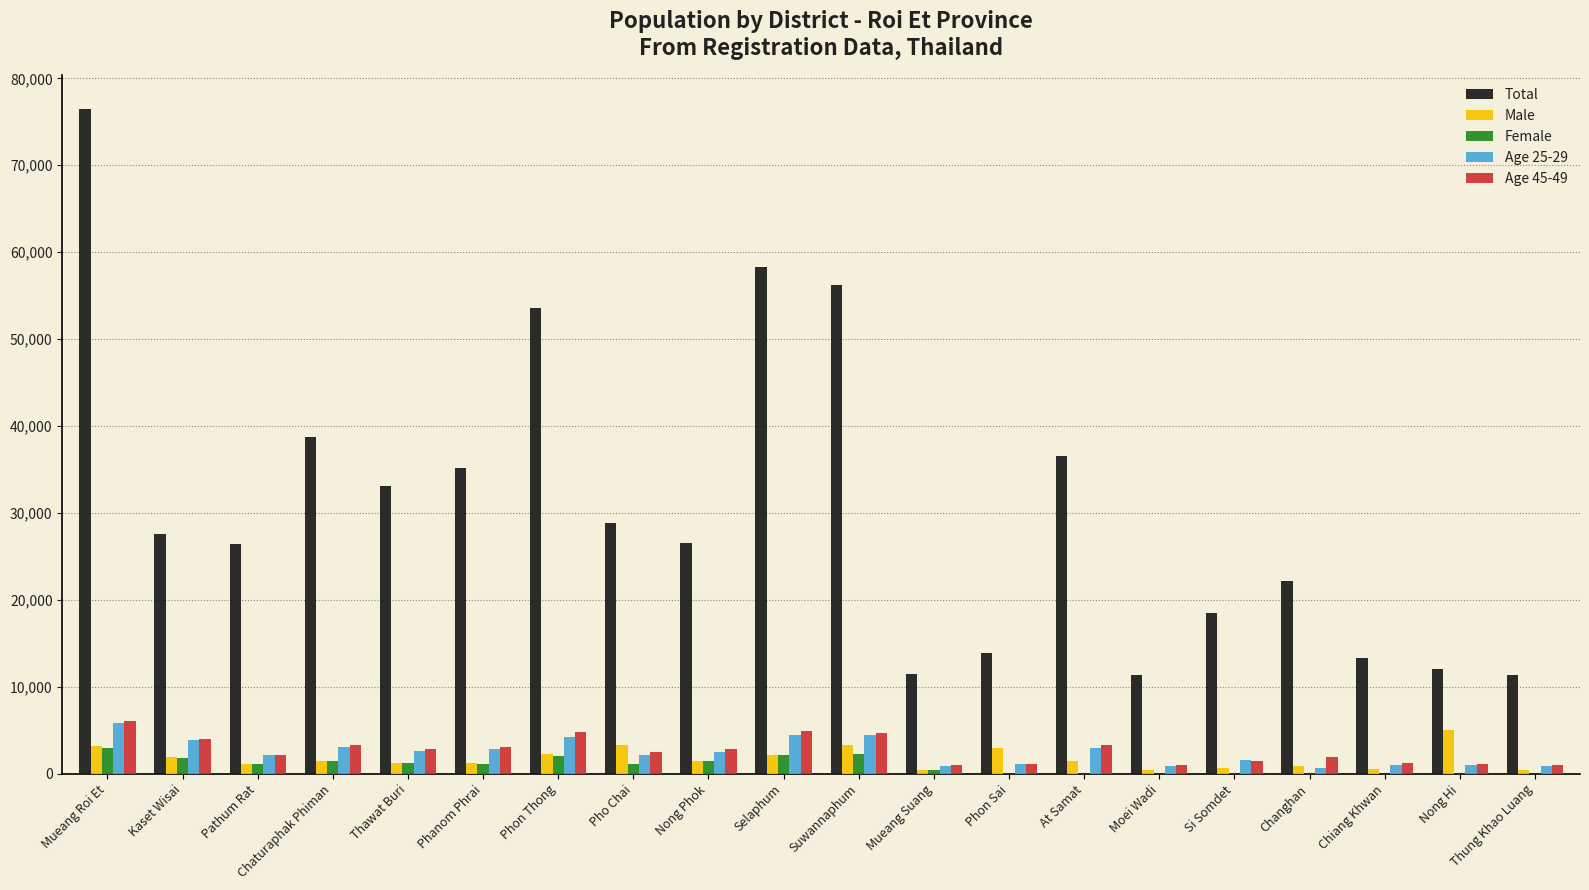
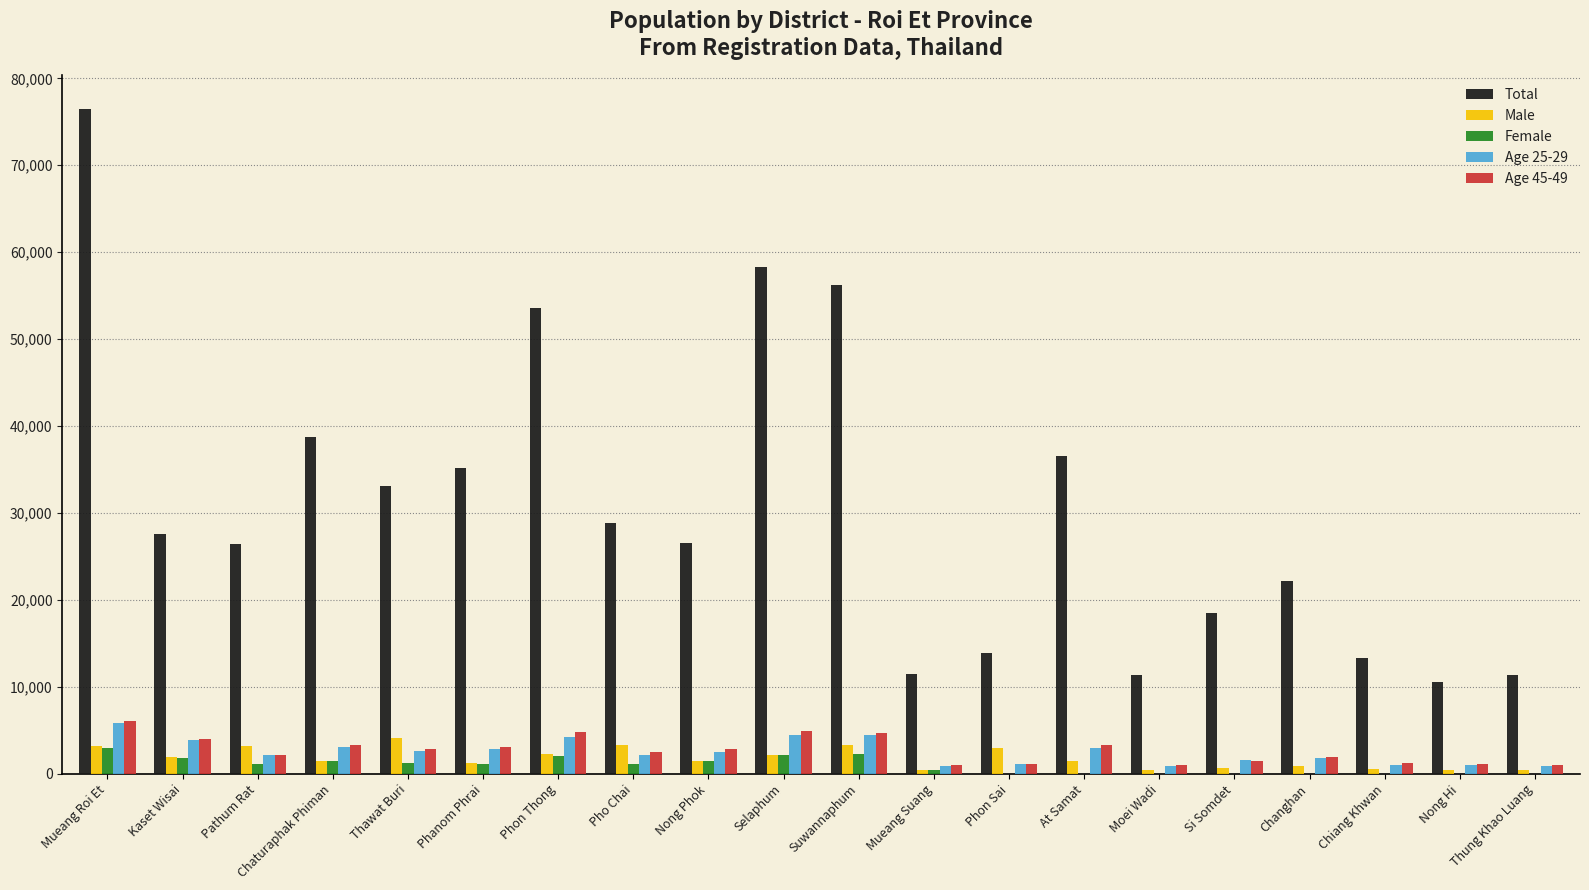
  {
    "Total": {
      "Mueang Roi Et": "77,000",
      "Kaset Wisai": "28,000",
      "Pathum Rat": "26,000",
      "Chaturaphak Phiman": "39,000",
      "Thawat Buri": "33,000",
      "Phanom Phrai": "35,000",
      "Phon Thong": "54,000",
      "Pho Chai": "29,000",
      "Nong Phok": "27,000",
      "Selaphum": "58,000",
      "Suwannaphum": "56,000",
      "Mueang Suang": "11,000",
      "Phon Sai": "14,000",
      "At Samat": "37,000",
      "Moei Wadi": "11,000",
      "Si Somdet": "19,000",
      "Changhan": "22,000",
      "Chiang Khwan": "13,000",
-     "Nong Hi": "12,000",
+     "Nong Hi": "11,000",
      "Thung Khao Luang": "11,000"
    },
    "Male": {
      "Mueang Roi Et": "3,000",
      "Kaset Wisai": "2,000",
-     "Pathum Rat": "1,000",
+     "Pathum Rat": "3,000",
      "Chaturaphak Phiman": "1,000",
-     "Thawat Buri": "1,000",
+     "Thawat Buri": "4,000",
      "Phanom Phrai": "1,000",
      "Phon Thong": "2,000",
      "Pho Chai": "3,000",
      "Nong Phok": "1,000",
      "Selaphum": "2,000",
      "Suwannaphum": "3,000",
      "Mueang Suang": "0",
      "Phon Sai": "3,000",
      "At Samat": "1,000",
      "Moei Wadi": "0",
      "Si Somdet": "1,000",
      "Changhan": "1,000",
      "Chiang Khwan": "1,000",
-     "Nong Hi": "5,000",
+     "Nong Hi": "0",
      "Thung Khao Luang": "0"
    },
    "Female": {
      "Mueang Roi Et": "3,000",
      "Kaset Wisai": "2,000",
      "Pathum Rat": "1,000",
      "Chaturaphak Phiman": "1,000",
      "Thawat Buri": "1,000",
      "Phanom Phrai": "1,000",
      "Phon Thong": "2,000",
      "Pho Chai": "1,000",
      "Nong Phok": "1,000",
      "Selaphum": "2,000",
      "Suwannaphum": "2,000",
      "Mueang Suang": "0",
      "Phon Sai": "0",
      "At Samat": "0",
      "Moei Wadi": "0",
      "Si Somdet": "0",
      "Changhan": "0",
      "Chiang Khwan": "0",
      "Nong Hi": "0",
      "Thung Khao Luang": "0"
    },
    "Age 25-29": {
      "Mueang Roi Et": "6,000",
      "Kaset Wisai": "4,000",
      "Pathum Rat": "2,000",
      "Chaturaphak Phiman": "3,000",
      "Thawat Buri": "3,000",
      "Phanom Phrai": "3,000",
      "Phon Thong": "4,000",
      "Pho Chai": "2,000",
      "Nong Phok": "3,000",
      "Selaphum": "4,000",
      "Suwannaphum": "4,000",
      "Mueang Suang": "1,000",
      "Phon Sai": "1,000",
      "At Samat": "3,000",
      "Moei Wadi": "1,000",
      "Si Somdet": "2,000",
-     "Changhan": "1,000",
+     "Changhan": "2,000",
      "Chiang Khwan": "1,000",
      "Nong Hi": "1,000",
      "Thung Khao Luang": "1,000"
    },
    "Age 45-49": {
      "Mueang Roi Et": "6,000",
      "Kaset Wisai": "4,000",
      "Pathum Rat": "2,000",
      "Chaturaphak Phiman": "3,000",
      "Thawat Buri": "3,000",
      "Phanom Phrai": "3,000",
      "Phon Thong": "5,000",
      "Pho Chai": "2,000",
      "Nong Phok": "3,000",
      "Selaphum": "5,000",
      "Suwannaphum": "5,000",
      "Mueang Suang": "1,000",
      "Phon Sai": "1,000",
      "At Samat": "3,000",
      "Moei Wadi": "1,000",
      "Si Somdet": "1,000",
      "Changhan": "2,000",
      "Chiang Khwan": "1,000",
      "Nong Hi": "1,000",
      "Thung Khao Luang": "1,000"
    }
  }
